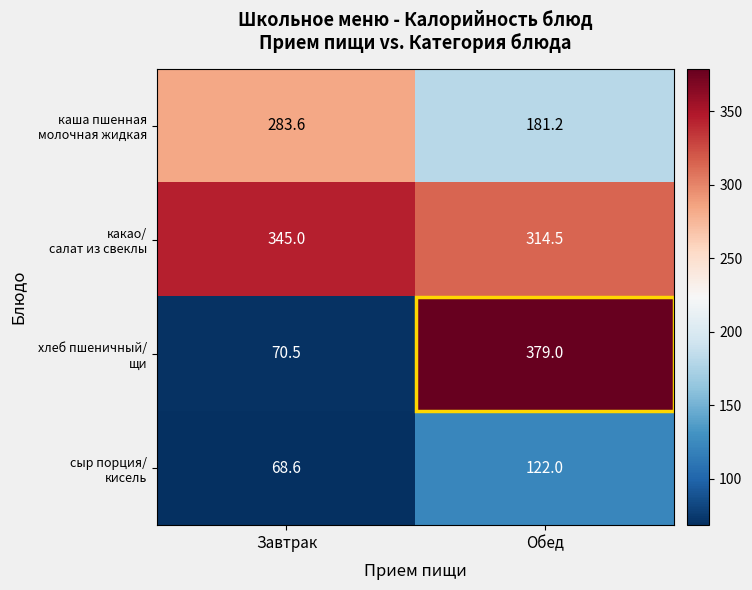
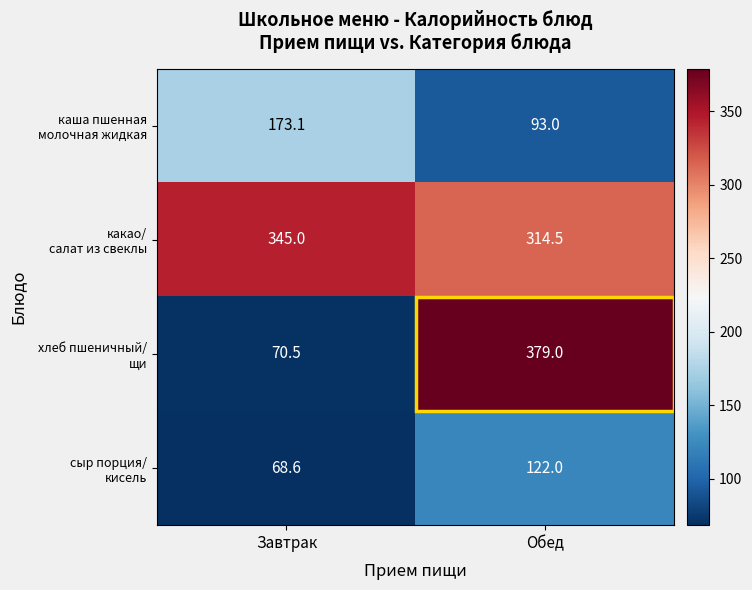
  {
    "каша пшенная молочная жидкая": {
-     "Завтрак": 283.6,
-     "Обед": 181.2
+     "Завтрак": 173.1,
+     "Обед": 93.0
    },
    "какао/ салат из свеклы": {
      "Завтрак": 345.0,
      "Обед": 314.5
    },
    "хлеб пшеничный/ щи": {
      "Завтрак": 70.5,
      "Обед": 379.0
    },
    "сыр порция/ кисель": {
      "Завтрак": 68.6,
      "Обед": 122.0
    }
  }
